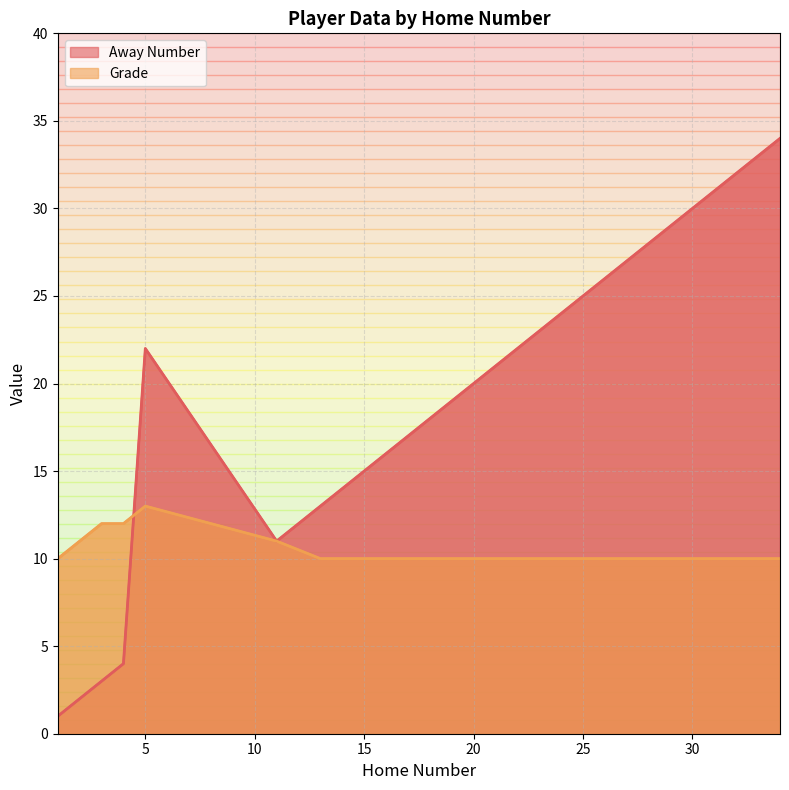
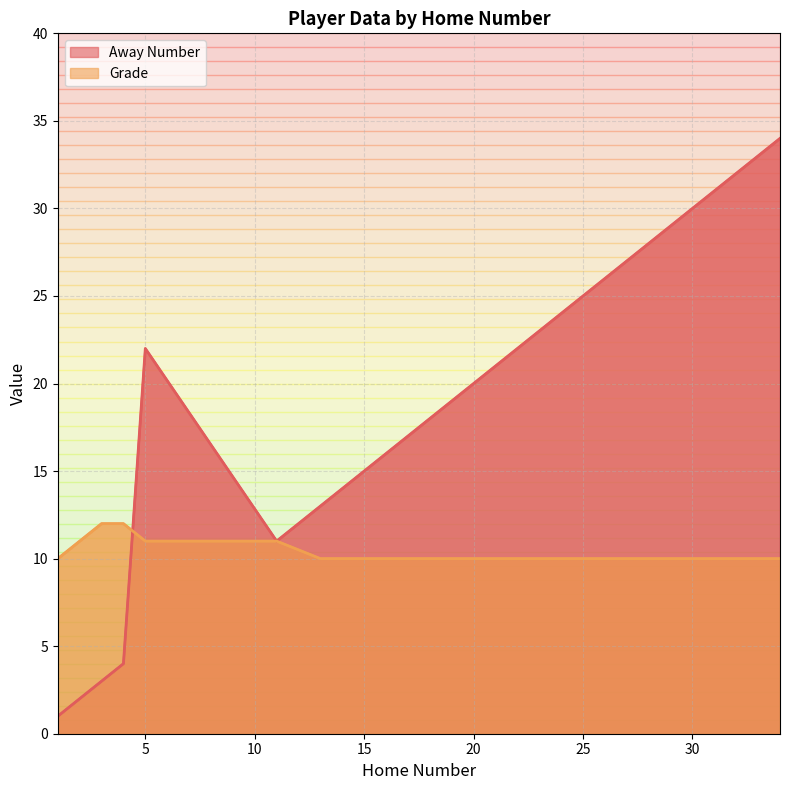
  {
    "Away Number": {
      "5": 22
    },
    "Grade": {
-     "5": 13
+     "5": 11
    }
  }
